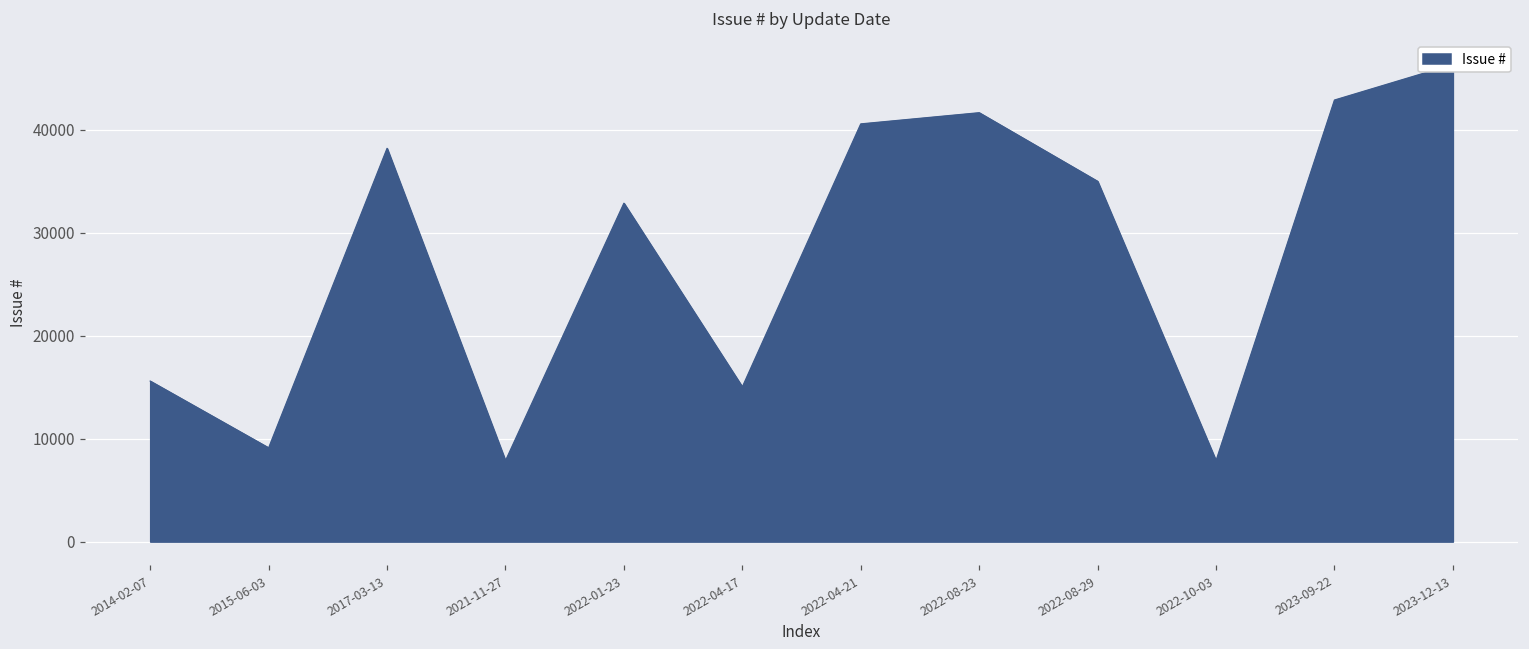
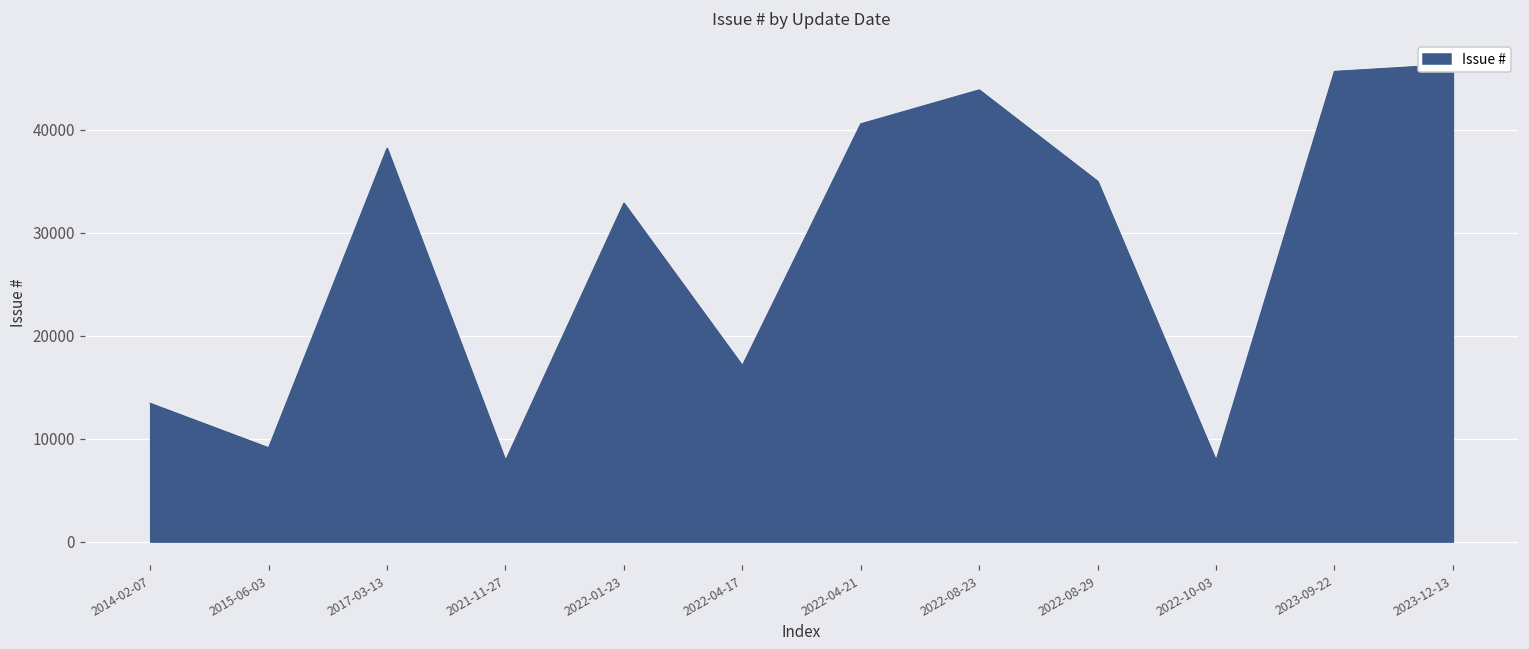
  {
-   "2014-02-07": 16000,
+   "2014-02-07": 13000,
    "2015-06-03": 9000,
    "2017-03-13": 38000,
    "2021-11-27": 8000,
    "2022-01-23": 33000,
-   "2022-04-17": 15000,
+   "2022-04-17": 17000,
    "2022-04-21": 41000,
-   "2022-08-23": 42000,
+   "2022-08-23": 44000,
    "2022-08-29": 35000,
    "2022-10-03": 8000,
-   "2023-09-22": 43000
+   "2023-09-22": 46000
  }
